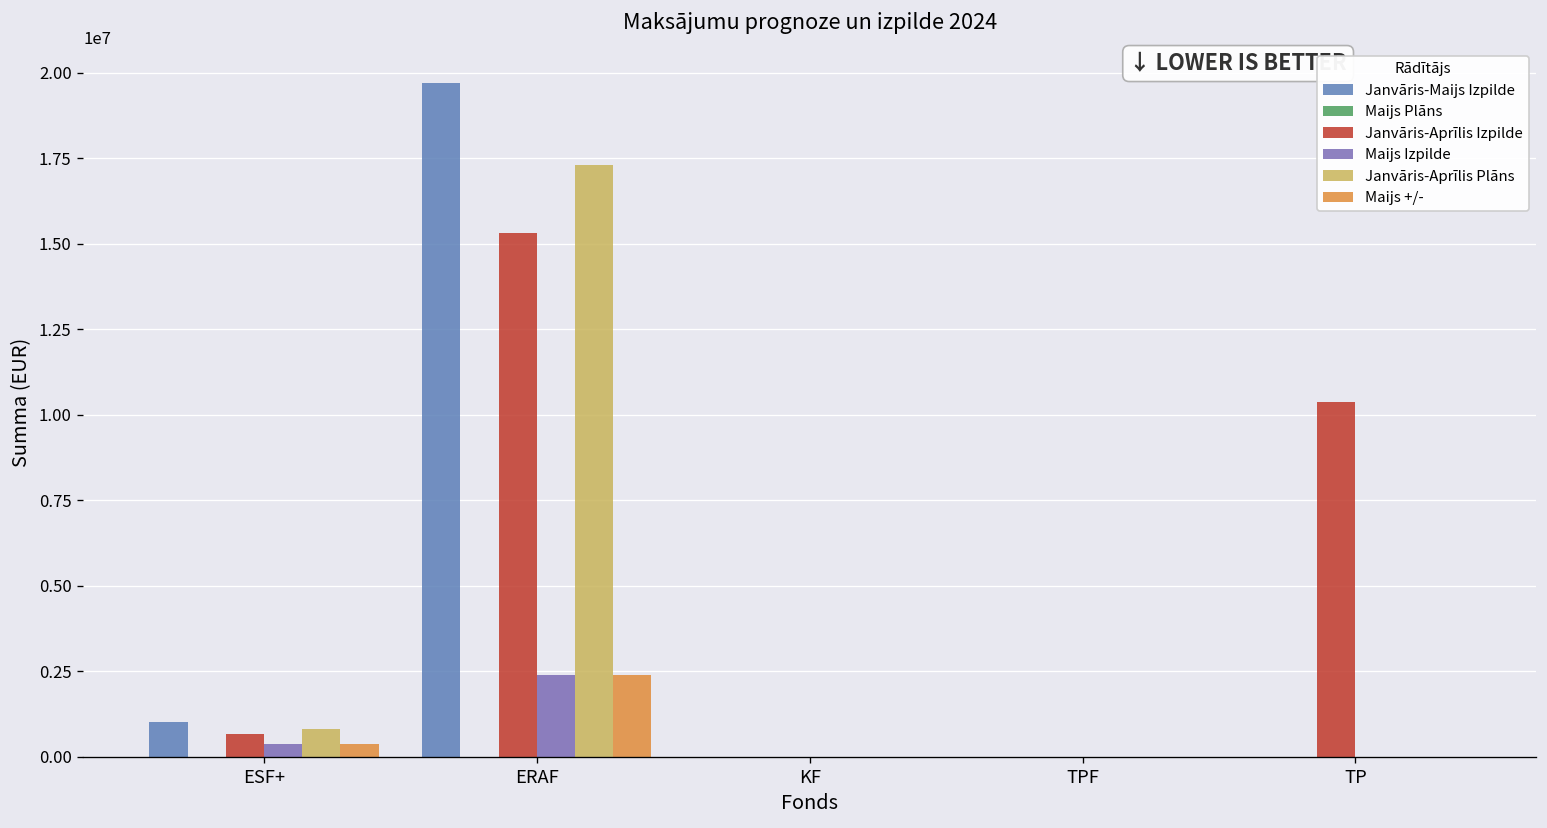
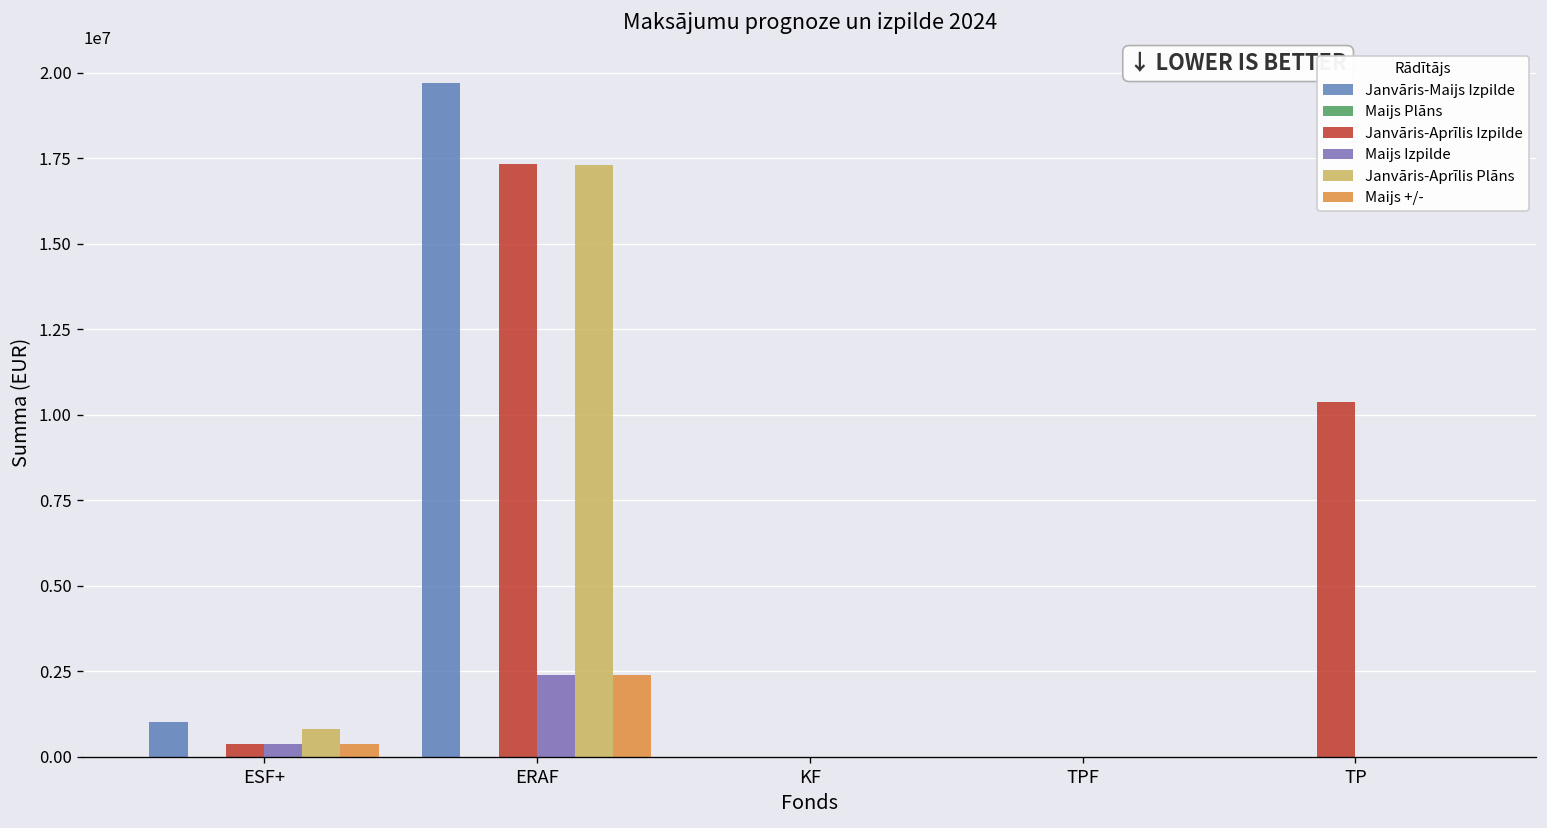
  {
    "Maijs Plāns": {
      "ESF+": 0,
      "ERAF": 0,
      "KF": 0,
      "TPF": 0,
      "TP": 0
    },
    "Janvāris-Aprīlis Izpilde": {
-     "ESF+": 700000,
-     "ERAF": 15300000,
+     "ESF+": 400000,
+     "ERAF": 17300000,
      "KF": 0,
      "TPF": 0,
      "TP": 10400000
    }
  }
